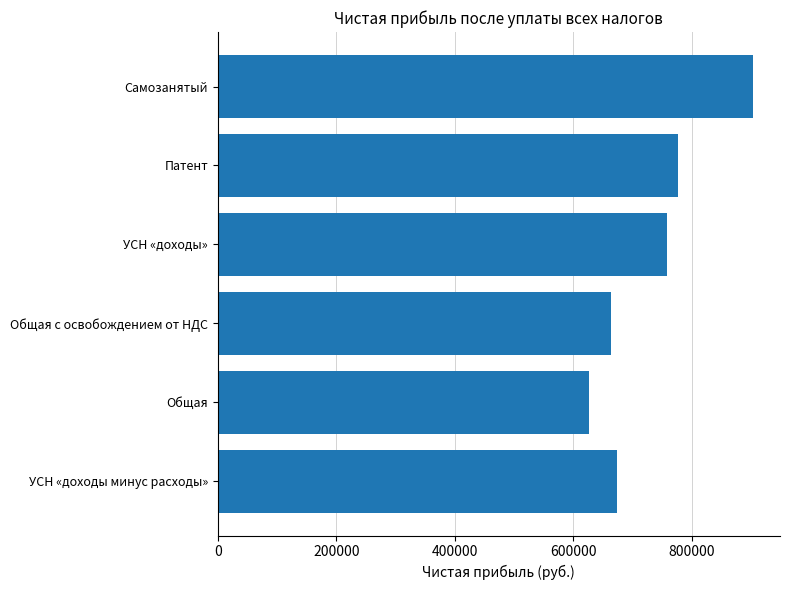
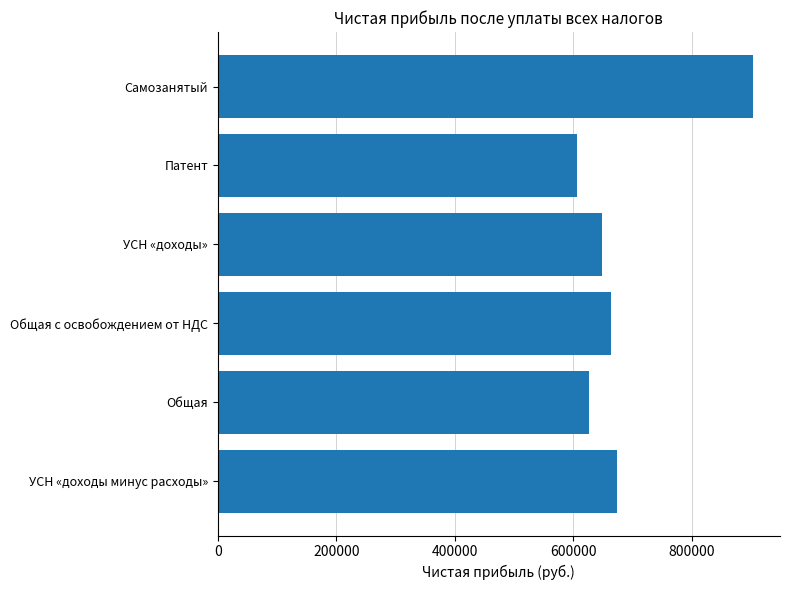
  {
    "Самозанятый": 900000,
-   "Патент": 780000,
-   "УСН «доходы»": 760000,
+   "Патент": 610000,
+   "УСН «доходы»": 650000,
    "Общая с освобождением от НДС": 660000,
    "Общая": 630000,
    "УСН «доходы минус расходы»": 670000
  }
